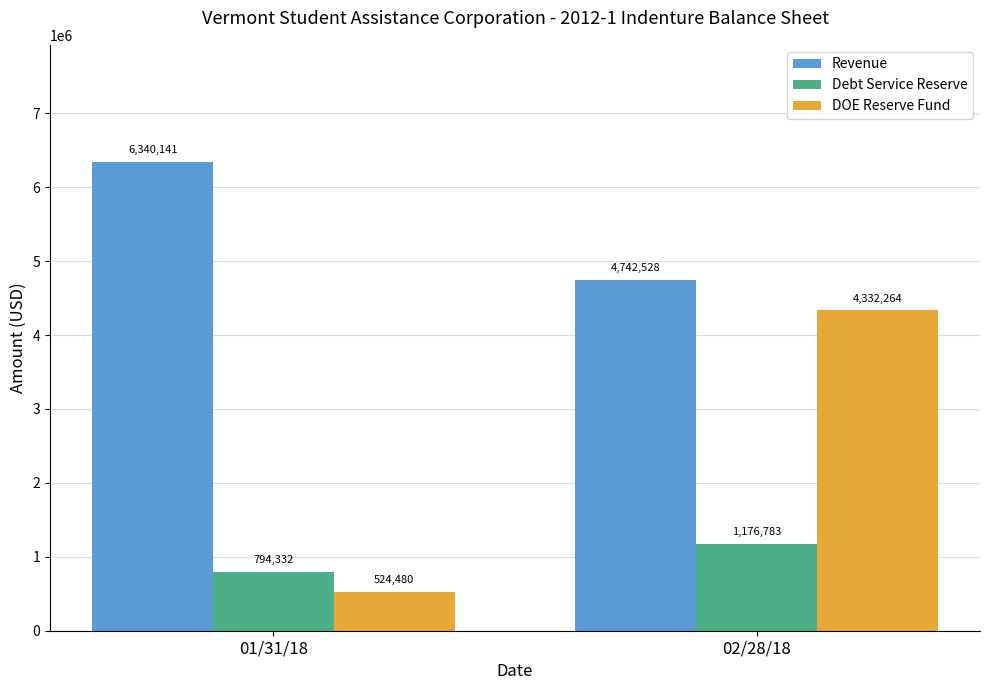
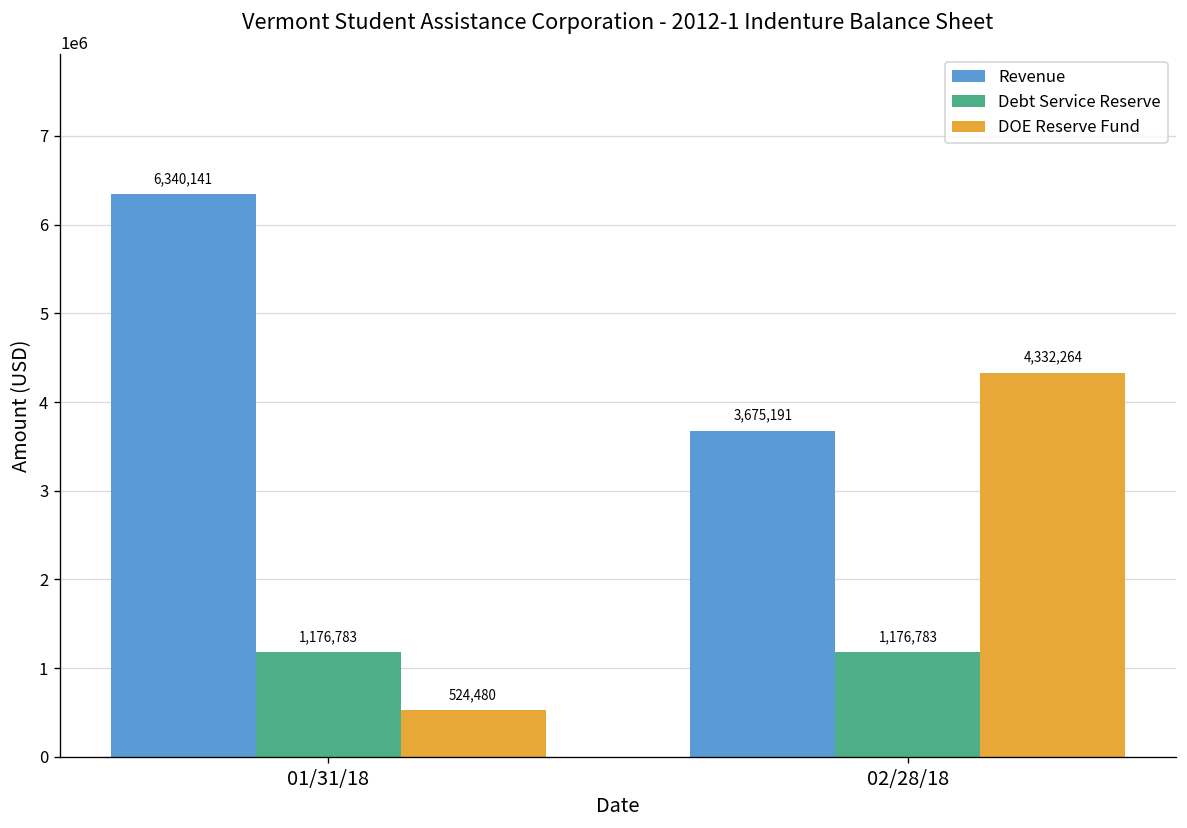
  {
    "Revenue": {
      "01/31/18": "6,340,141",
-     "02/28/18": "4,742,528"
+     "02/28/18": "3,675,191"
    },
    "Debt Service Reserve": {
-     "01/31/18": "794,332",
+     "01/31/18": "1,176,783",
      "02/28/18": "1,176,783"
    },
    "DOE Reserve Fund": {
      "01/31/18": "524,480",
      "02/28/18": "4,332,264"
    }
  }
